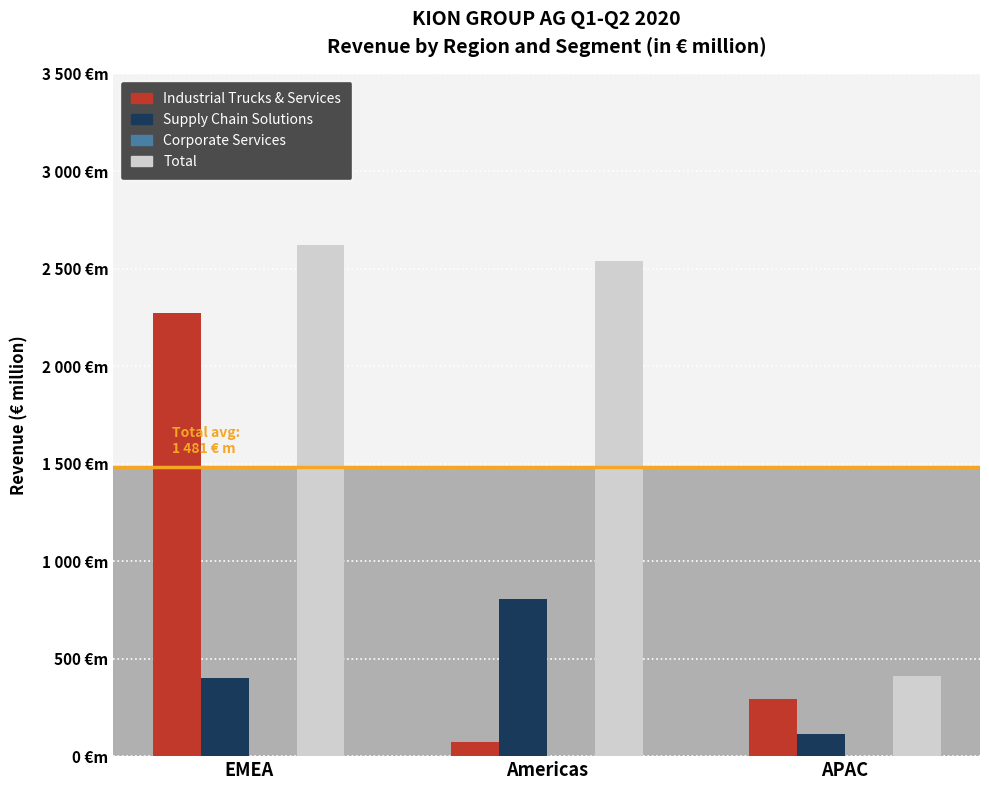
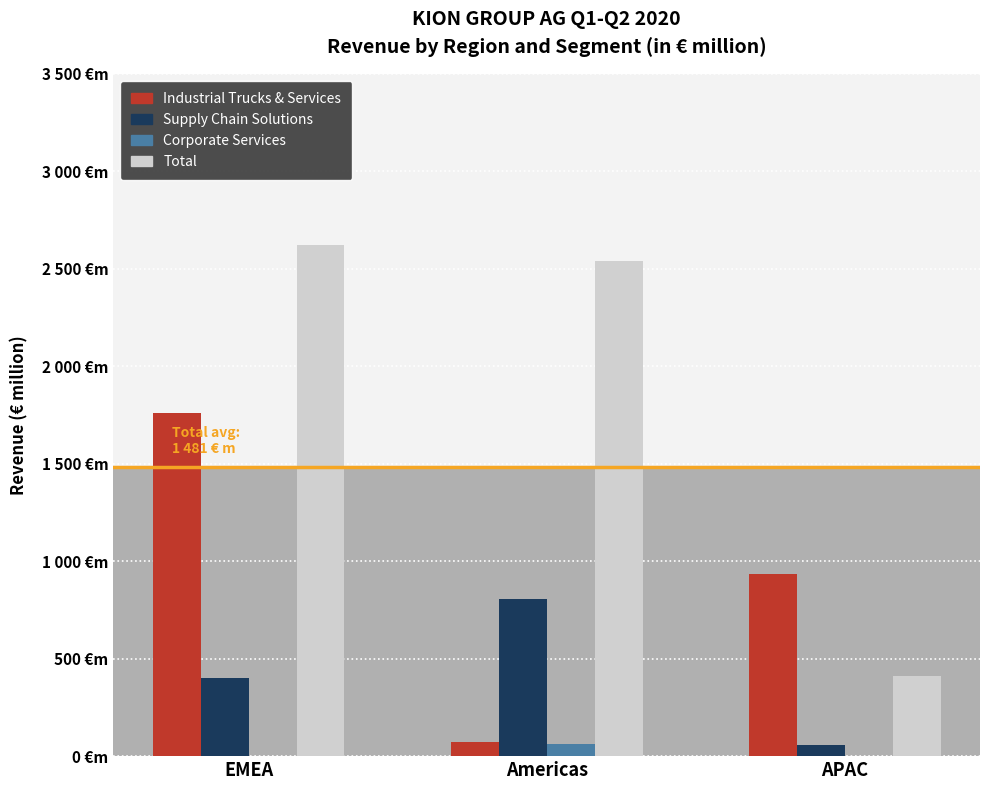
  {
    "Industrial Trucks & Services": {
-     "EMEA": "2270 €m",
+     "EMEA": "1760 €m",
      "Americas": "70 €m",
-     "APAC": "290 €m"
+     "APAC": "940 €m"
    },
    "Supply Chain Solutions": {
      "EMEA": "400 €m",
      "Americas": "810 €m",
-     "APAC": "120 €m"
+     "APAC": "60 €m"
    },
    "Corporate Services": {
-     "Americas": "0 €m",
+     "Americas": "60 €m",
      "APAC": "0 €m"
    },
    "Total": {
      "EMEA": "2620 €m",
      "Americas": "2540 €m",
      "APAC": "410 €m"
    }
  }
